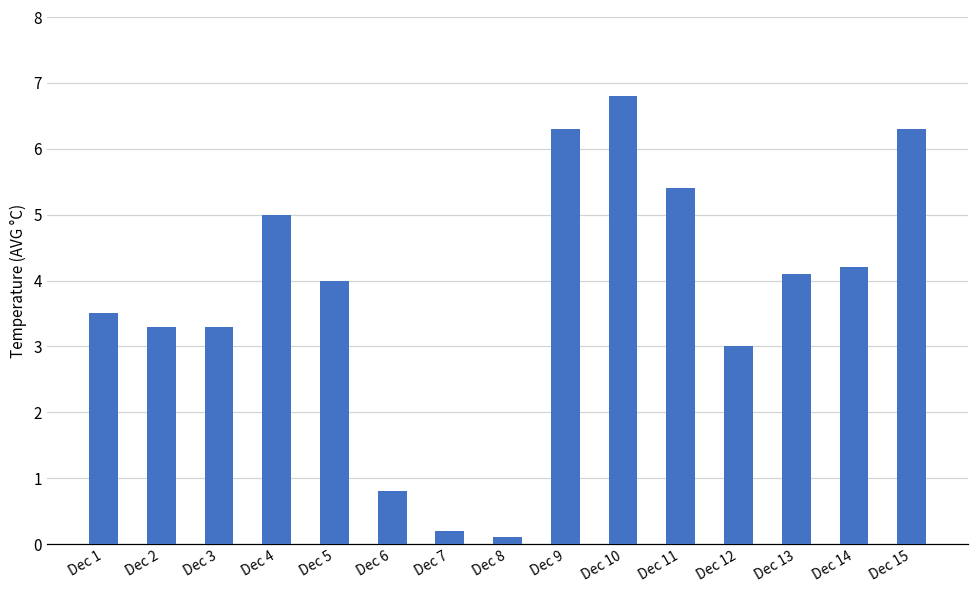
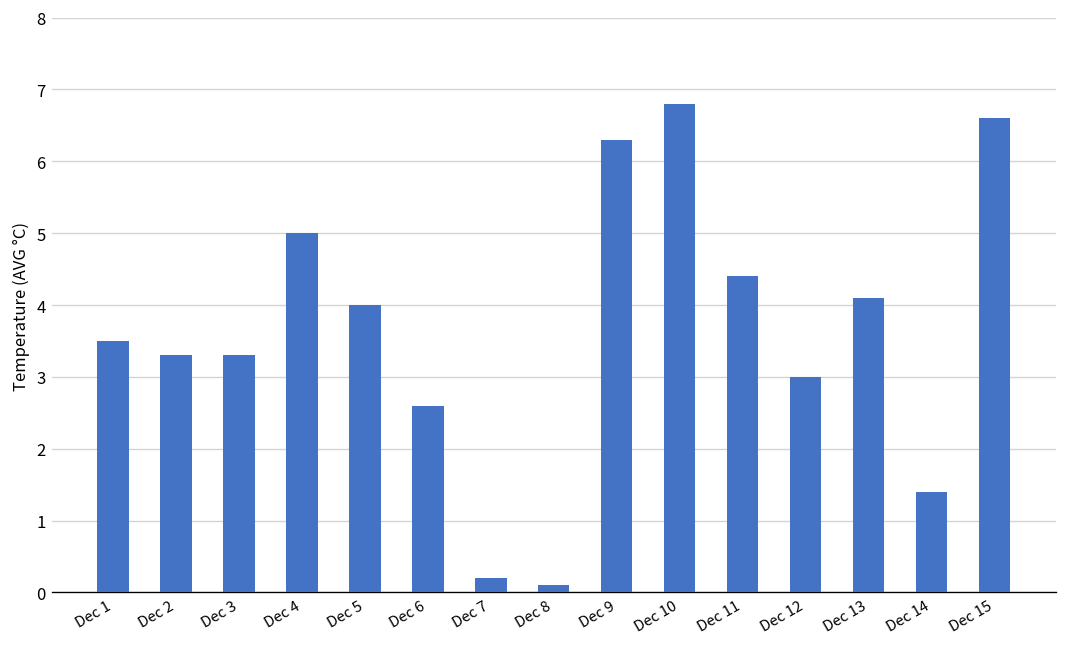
  {
    "Dec 1": 3.5,
    "Dec 2": 3.3,
    "Dec 3": 3.3,
    "Dec 4": 5.0,
    "Dec 5": 4.0,
-   "Dec 6": 0.8,
+   "Dec 6": 2.6,
    "Dec 7": 0.2,
    "Dec 8": 0.1,
    "Dec 9": 6.3,
    "Dec 10": 6.8,
-   "Dec 11": 5.4,
+   "Dec 11": 4.4,
    "Dec 12": 3.0,
    "Dec 13": 4.1,
-   "Dec 14": 4.2,
-   "Dec 15": 6.3
+   "Dec 14": 1.4,
+   "Dec 15": 6.6
  }
